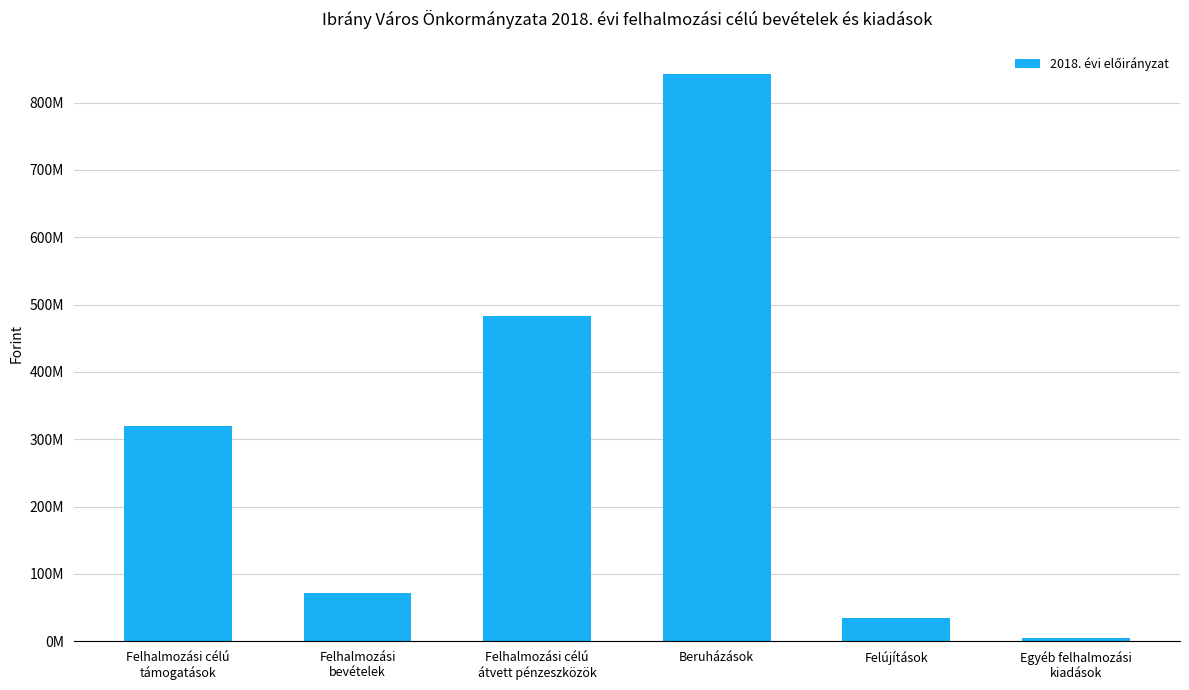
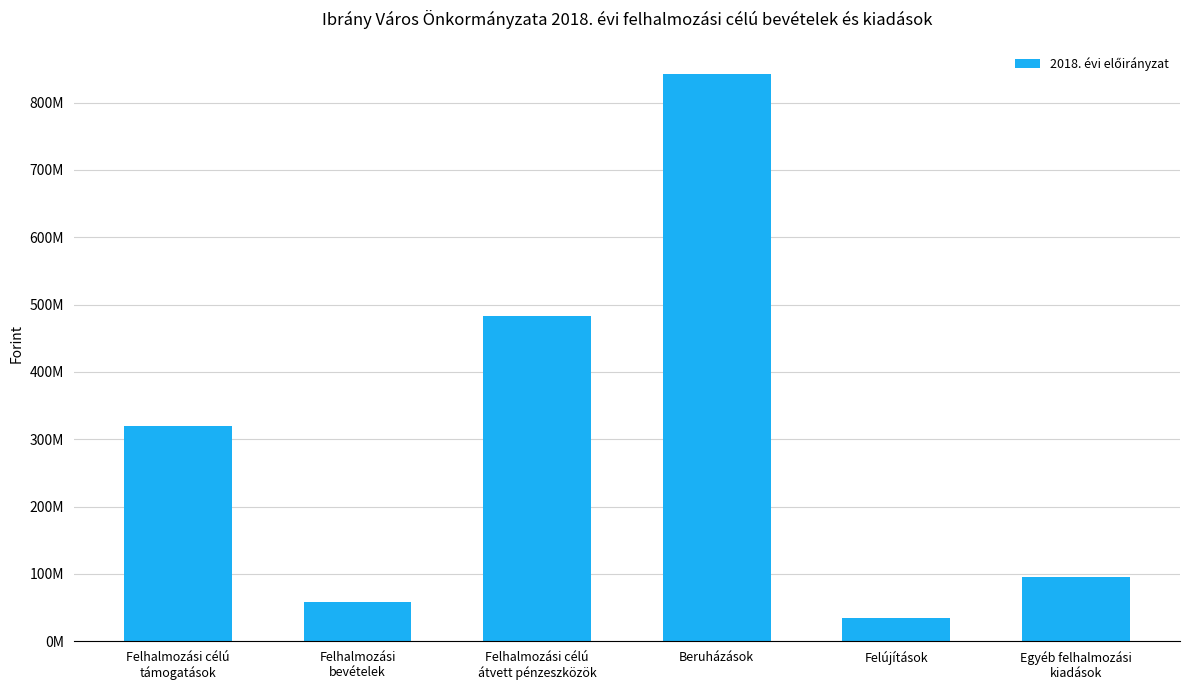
  {
    "Felhalmozási célú támogatások": 320000000,
-   "Felhalmozási bevételek": 70000000,
+   "Felhalmozási bevételek": 60000000,
    "Felhalmozási célú átvett pénzeszközök": 480000000,
    "Beruházások": 840000000,
    "Felújítások": 30000000,
-   "Egyéb felhalmozási kiadások": 0
+   "Egyéb felhalmozási kiadások": 90000000
  }
